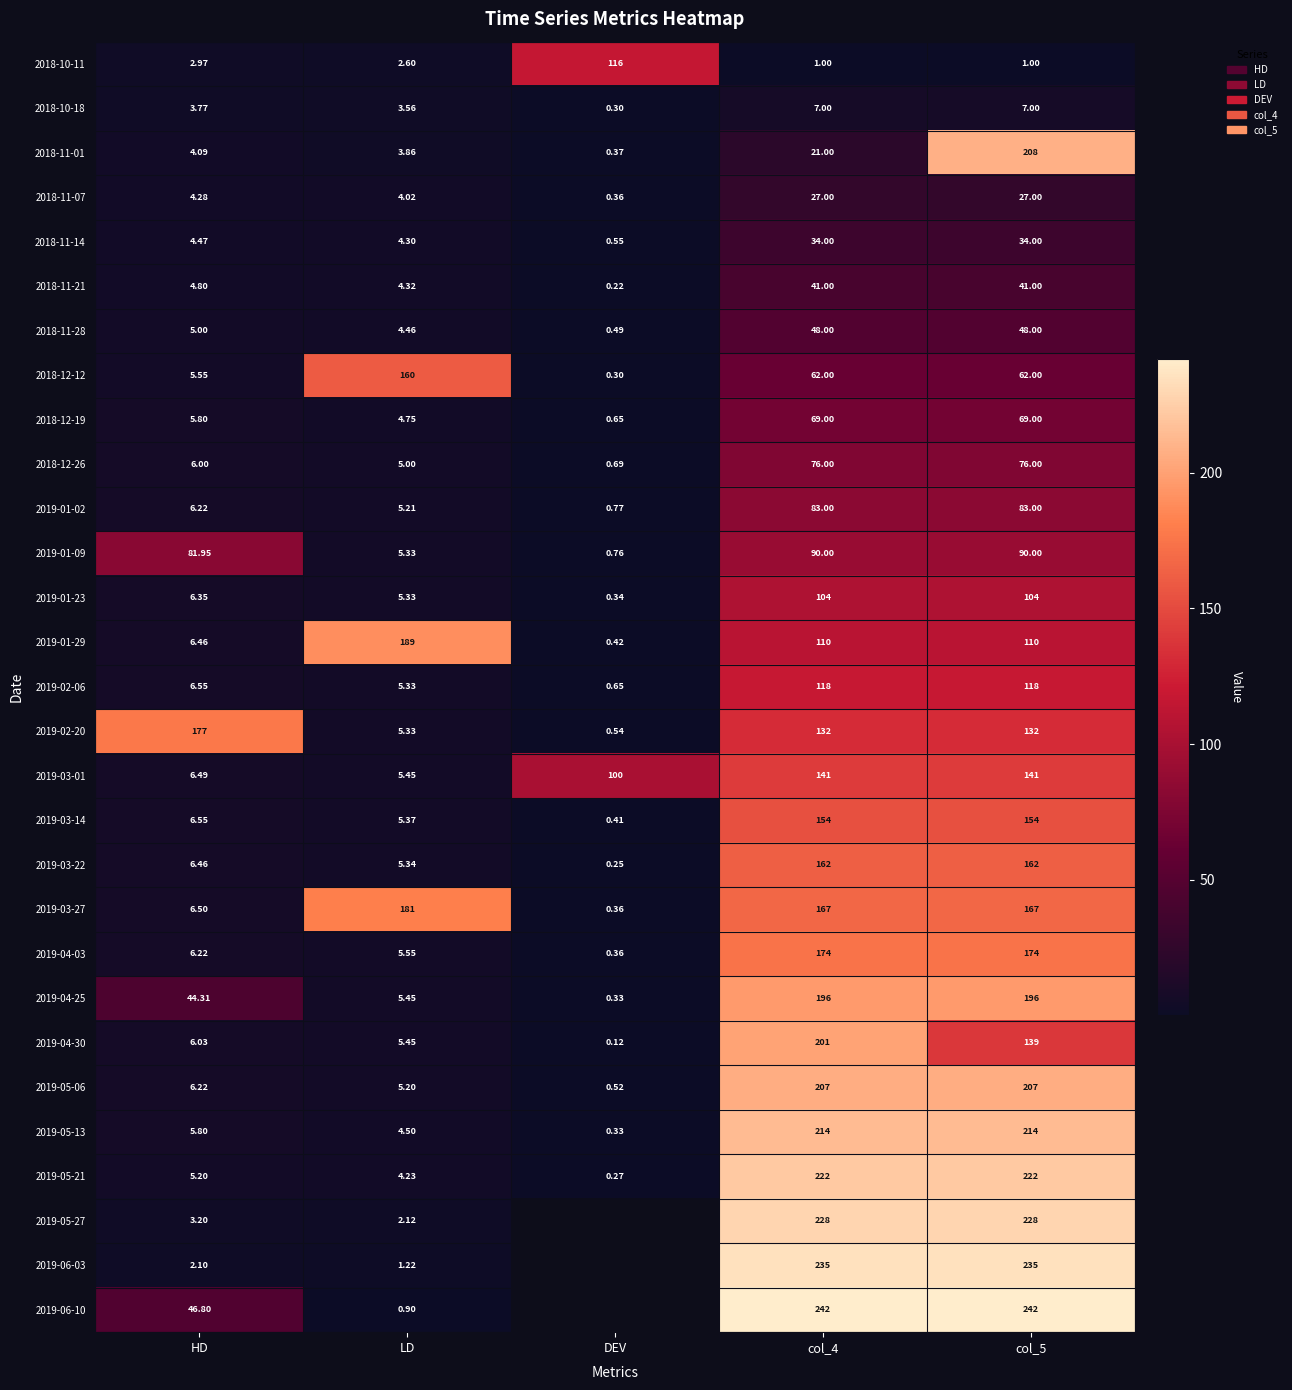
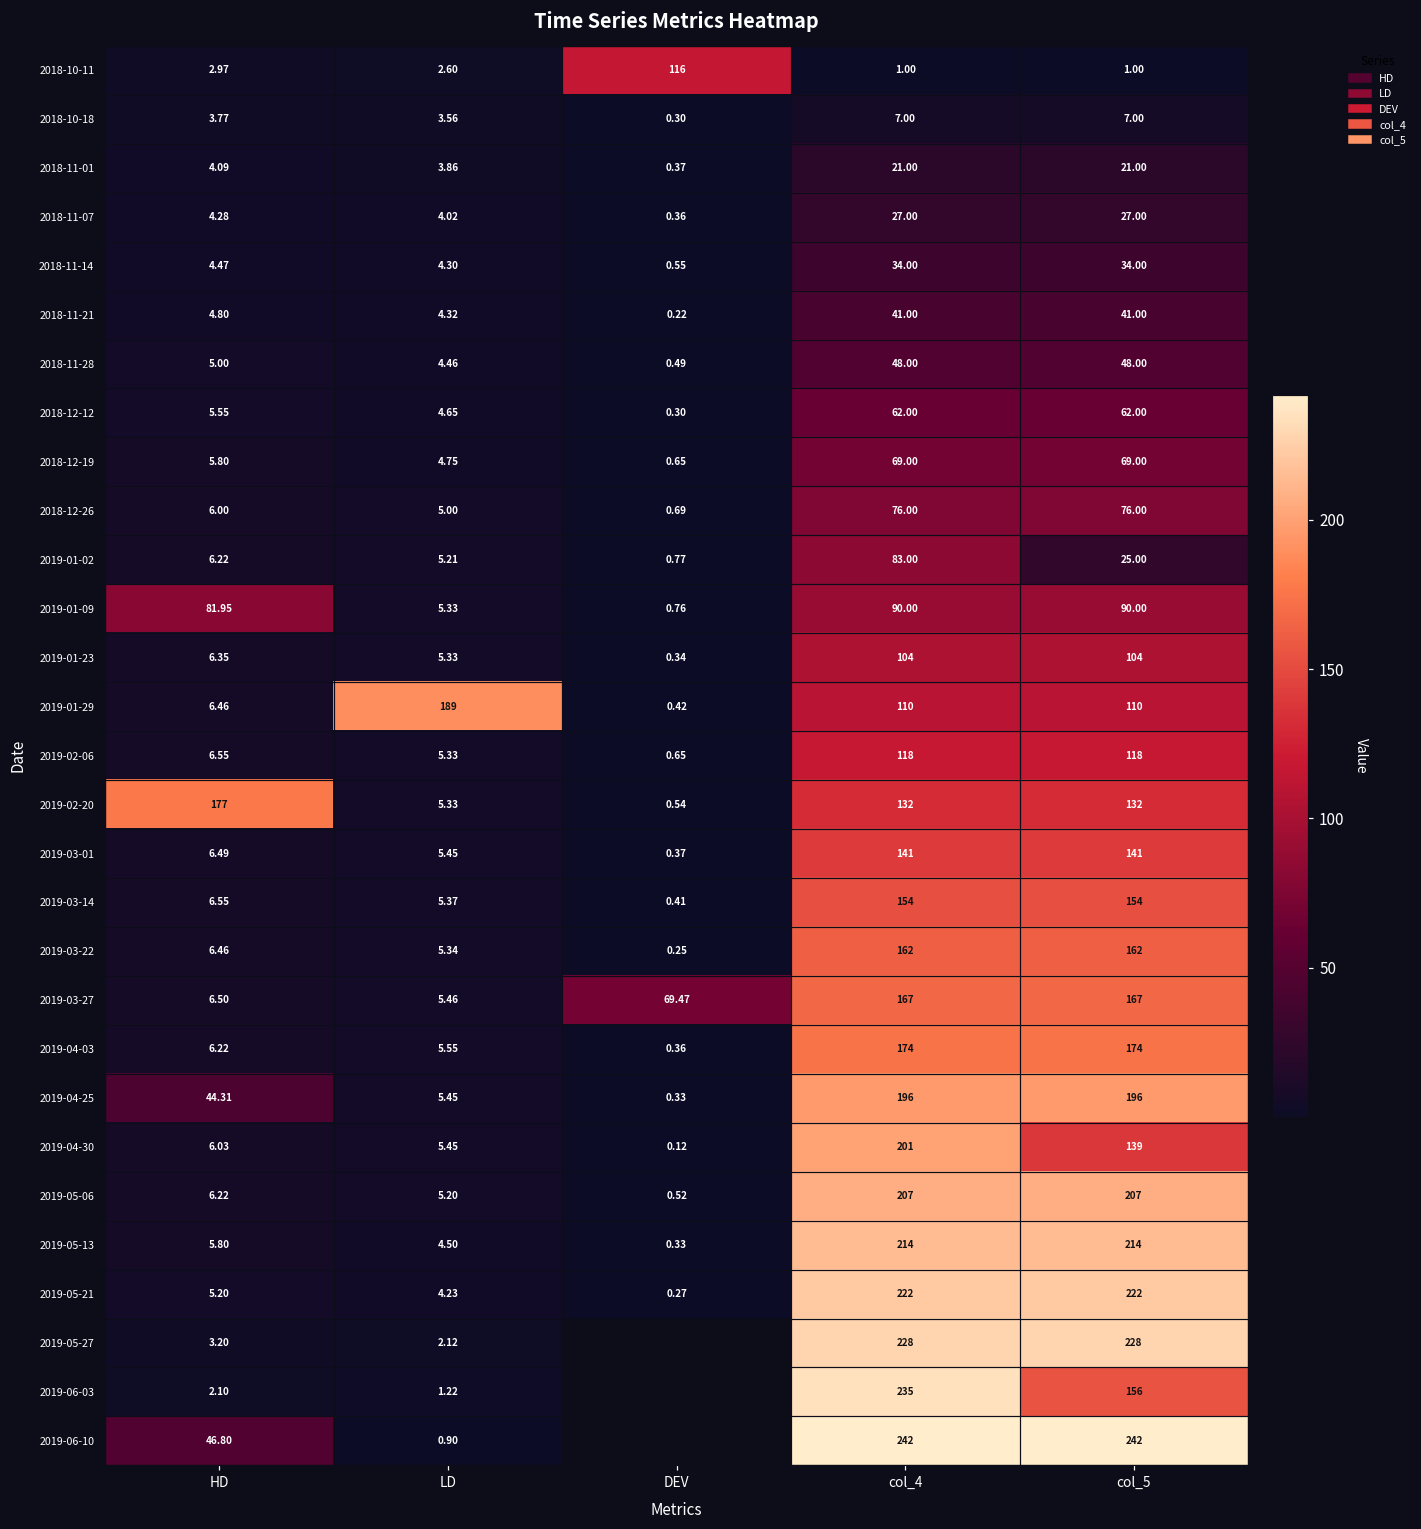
  {
    "2018-10-11": {
      "HD": 2.97,
      "LD": 2.60,
      "DEV": 116,
      "col_4": 1.00,
      "col_5": 1.00
    },
    "2018-10-18": {
      "HD": 3.77,
      "LD": 3.56,
      "DEV": 0.30,
      "col_4": 7.00,
      "col_5": 7.00
    },
    "2018-11-01": {
      "HD": 4.09,
      "LD": 3.86,
      "DEV": 0.37,
      "col_4": 21.00,
-     "col_5": 208
+     "col_5": 21.00
    },
    "2018-11-07": {
      "HD": 4.28,
      "LD": 4.02,
      "DEV": 0.36,
      "col_4": 27.00,
      "col_5": 27.00
    },
    "2018-11-14": {
      "HD": 4.47,
      "LD": 4.30,
      "DEV": 0.55,
      "col_4": 34.00,
      "col_5": 34.00
    },
    "2018-11-21": {
      "HD": 4.80,
      "LD": 4.32,
      "DEV": 0.22,
      "col_4": 41.00,
      "col_5": 41.00
    },
    "2018-11-28": {
      "HD": 5.00,
      "LD": 4.46,
      "DEV": 0.49,
      "col_4": 48.00,
      "col_5": 48.00
    },
    "2018-12-12": {
      "HD": 5.55,
-     "LD": 160,
+     "LD": 4.65,
      "DEV": 0.30,
      "col_4": 62.00,
      "col_5": 62.00
    },
    "2018-12-19": {
      "HD": 5.80,
      "LD": 4.75,
      "DEV": 0.65,
      "col_4": 69.00,
      "col_5": 69.00
    },
    "2018-12-26": {
      "HD": 6.00,
      "LD": 5.00,
      "DEV": 0.69,
      "col_4": 76.00,
      "col_5": 76.00
    },
    "2019-01-02": {
      "HD": 6.22,
      "LD": 5.21,
      "DEV": 0.77,
      "col_4": 83.00,
-     "col_5": 83.00
+     "col_5": 25.00
    },
    "2019-01-09": {
      "HD": 81.95,
      "LD": 5.33,
      "DEV": 0.76,
      "col_4": 90.00,
      "col_5": 90.00
    },
    "2019-01-23": {
      "HD": 6.35,
      "LD": 5.33,
      "DEV": 0.34,
      "col_4": 104,
      "col_5": 104
    },
    "2019-01-29": {
      "HD": 6.46,
      "LD": 189,
      "DEV": 0.42,
      "col_4": 110,
      "col_5": 110
    },
    "2019-02-06": {
      "HD": 6.55,
      "LD": 5.33,
      "DEV": 0.65,
      "col_4": 118,
      "col_5": 118
    },
    "2019-02-20": {
      "HD": 177,
      "LD": 5.33,
      "DEV": 0.54,
      "col_4": 132,
      "col_5": 132
    },
    "2019-03-01": {
      "HD": 6.49,
      "LD": 5.45,
-     "DEV": 100,
+     "DEV": 0.37,
      "col_4": 141,
      "col_5": 141
    },
    "2019-03-14": {
      "HD": 6.55,
      "LD": 5.37,
      "DEV": 0.41,
      "col_4": 154,
      "col_5": 154
    },
    "2019-03-22": {
      "HD": 6.46,
      "LD": 5.34,
      "DEV": 0.25,
      "col_4": 162,
      "col_5": 162
    },
    "2019-03-27": {
      "HD": 6.50,
-     "LD": 181,
-     "DEV": 0.36,
+     "LD": 5.46,
+     "DEV": 69.47,
      "col_4": 167,
      "col_5": 167
    },
    "2019-04-03": {
      "HD": 6.22,
      "LD": 5.55,
      "DEV": 0.36,
      "col_4": 174,
      "col_5": 174
    },
    "2019-04-25": {
      "HD": 44.31,
      "LD": 5.45,
      "DEV": 0.33,
      "col_4": 196,
      "col_5": 196
    },
    "2019-04-30": {
      "HD": 6.03,
      "LD": 5.45,
      "DEV": 0.12,
      "col_4": 201,
      "col_5": 139
    },
    "2019-05-06": {
      "HD": 6.22,
      "LD": 5.20,
      "DEV": 0.52,
      "col_4": 207,
      "col_5": 207
    },
    "2019-05-13": {
      "HD": 5.80,
      "LD": 4.50,
      "DEV": 0.33,
      "col_4": 214,
      "col_5": 214
    },
    "2019-05-21": {
      "HD": 5.20,
      "LD": 4.23,
      "DEV": 0.27,
      "col_4": 222,
      "col_5": 222
    },
    "2019-05-27": {
      "HD": 3.20,
      "LD": 2.12,
      "col_4": 228,
      "col_5": 228
    },
    "2019-06-03": {
      "HD": 2.10,
      "LD": 1.22,
      "col_4": 235,
-     "col_5": 235
+     "col_5": 156
    },
    "2019-06-10": {
      "HD": 46.80,
      "LD": 0.90,
      "col_4": 242,
      "col_5": 242
    }
  }
